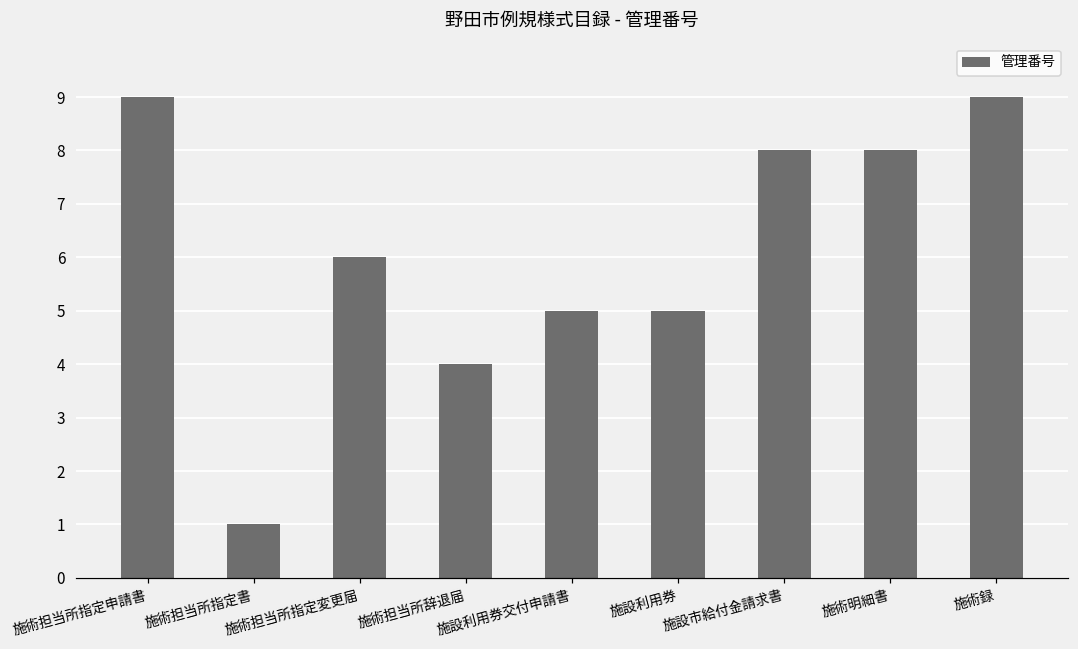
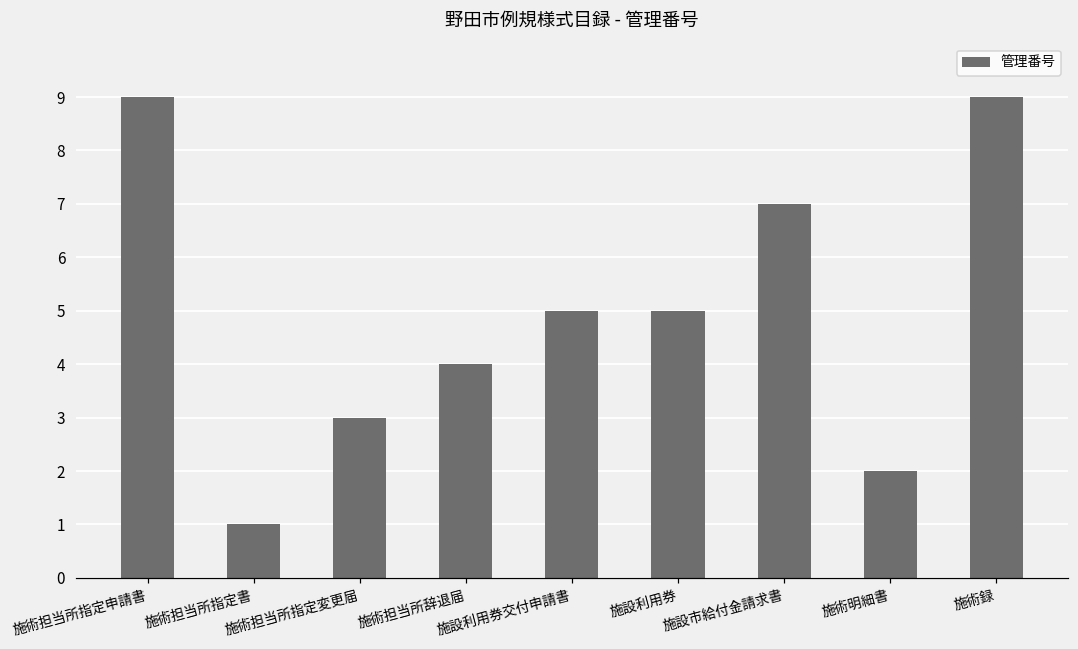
  {
    "施術担当所指定申請書": 9,
    "施術担当所指定書": 1,
-   "施術担当所指定変更届": 6,
+   "施術担当所指定変更届": 3,
    "施術担当所辞退届": 4,
    "施設利用券交付申請書": 5,
    "施設利用券": 5,
-   "施設市給付金請求書": 8,
-   "施術明細書": 8,
+   "施設市給付金請求書": 7,
+   "施術明細書": 2,
    "施術録": 9
  }
